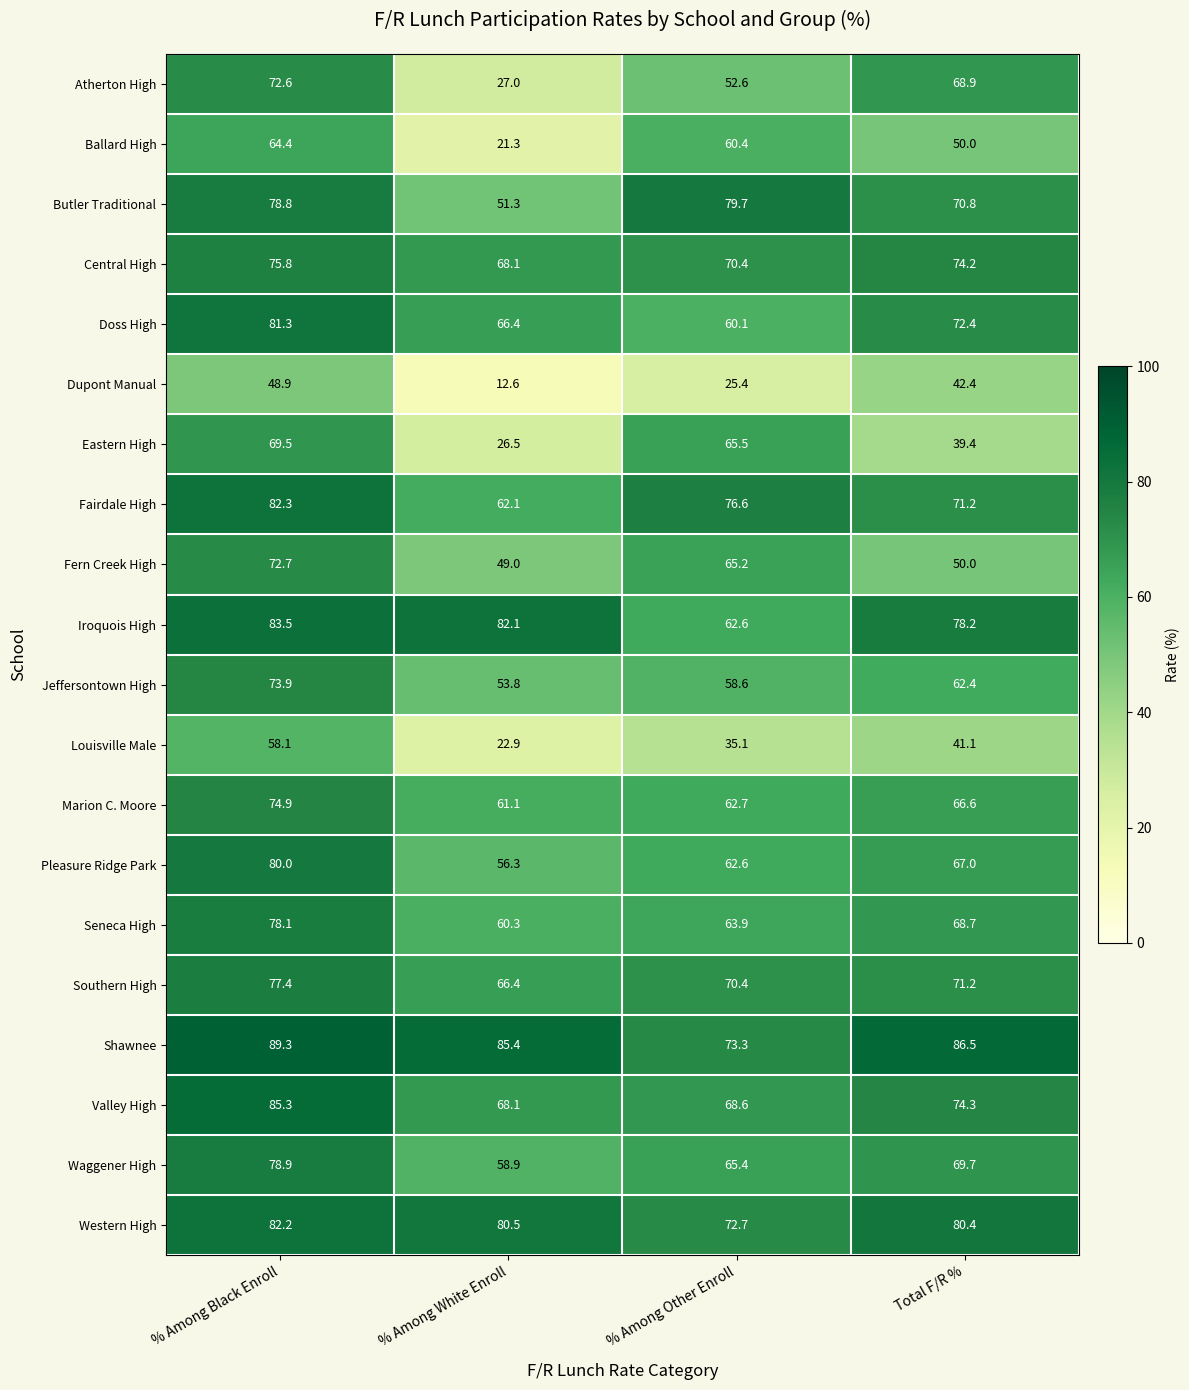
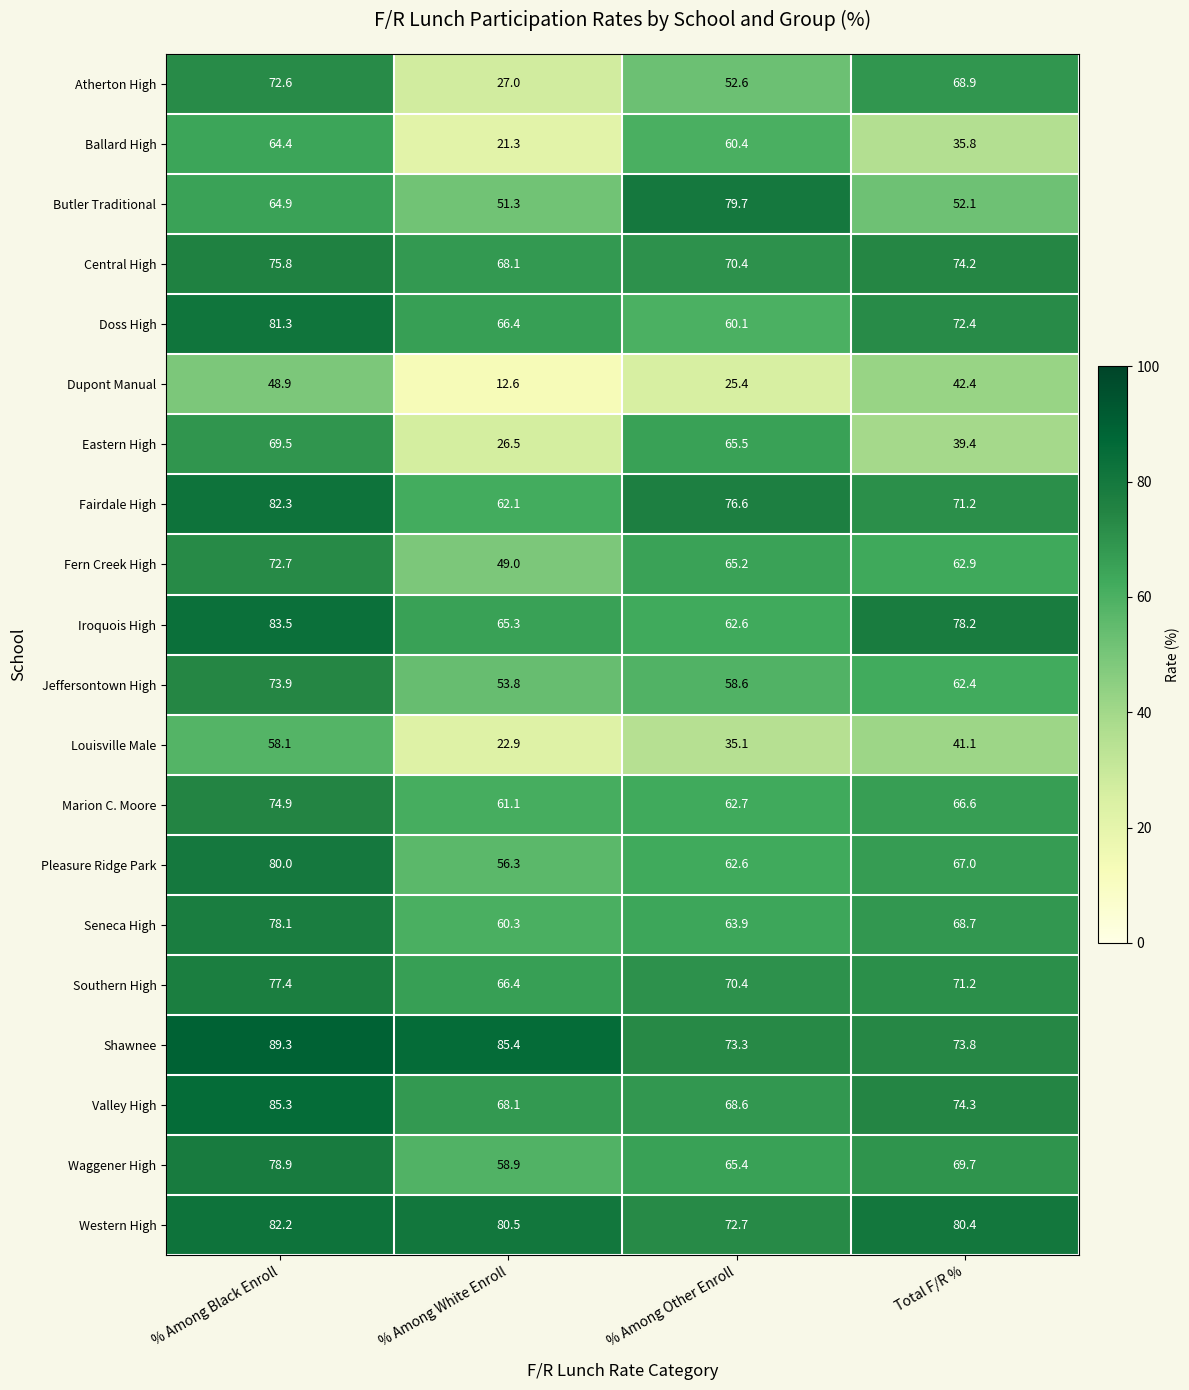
  {
    "Atherton High": {
      "% Among Black Enroll": 72.6,
      "% Among White Enroll": 27.0,
      "% Among Other Enroll": 52.6,
      "Total F/R %": 68.9
    },
    "Ballard High": {
      "% Among Black Enroll": 64.4,
      "% Among White Enroll": 21.3,
      "% Among Other Enroll": 60.4,
-     "Total F/R %": 50.0
+     "Total F/R %": 35.8
    },
    "Butler Traditional": {
-     "% Among Black Enroll": 78.8,
+     "% Among Black Enroll": 64.9,
      "% Among White Enroll": 51.3,
      "% Among Other Enroll": 79.7,
-     "Total F/R %": 70.8
+     "Total F/R %": 52.1
    },
    "Central High": {
      "% Among Black Enroll": 75.8,
      "% Among White Enroll": 68.1,
      "% Among Other Enroll": 70.4,
      "Total F/R %": 74.2
    },
    "Doss High": {
      "% Among Black Enroll": 81.3,
      "% Among White Enroll": 66.4,
      "% Among Other Enroll": 60.1,
      "Total F/R %": 72.4
    },
    "Dupont Manual": {
      "% Among Black Enroll": 48.9,
      "% Among White Enroll": 12.6,
      "% Among Other Enroll": 25.4,
      "Total F/R %": 42.4
    },
    "Eastern High": {
      "% Among Black Enroll": 69.5,
      "% Among White Enroll": 26.5,
      "% Among Other Enroll": 65.5,
      "Total F/R %": 39.4
    },
    "Fairdale High": {
      "% Among Black Enroll": 82.3,
      "% Among White Enroll": 62.1,
      "% Among Other Enroll": 76.6,
      "Total F/R %": 71.2
    },
    "Fern Creek High": {
      "% Among Black Enroll": 72.7,
      "% Among White Enroll": 49.0,
      "% Among Other Enroll": 65.2,
-     "Total F/R %": 50.0
+     "Total F/R %": 62.9
    },
    "Iroquois High": {
      "% Among Black Enroll": 83.5,
-     "% Among White Enroll": 82.1,
+     "% Among White Enroll": 65.3,
      "% Among Other Enroll": 62.6,
      "Total F/R %": 78.2
    },
    "Jeffersontown High": {
      "% Among Black Enroll": 73.9,
      "% Among White Enroll": 53.8,
      "% Among Other Enroll": 58.6,
      "Total F/R %": 62.4
    },
    "Louisville Male": {
      "% Among Black Enroll": 58.1,
      "% Among White Enroll": 22.9,
      "% Among Other Enroll": 35.1,
      "Total F/R %": 41.1
    },
    "Marion C. Moore": {
      "% Among Black Enroll": 74.9,
      "% Among White Enroll": 61.1,
      "% Among Other Enroll": 62.7,
      "Total F/R %": 66.6
    },
    "Pleasure Ridge Park": {
      "% Among Black Enroll": 80.0,
      "% Among White Enroll": 56.3,
      "% Among Other Enroll": 62.6,
      "Total F/R %": 67.0
    },
    "Seneca High": {
      "% Among Black Enroll": 78.1,
      "% Among White Enroll": 60.3,
      "% Among Other Enroll": 63.9,
      "Total F/R %": 68.7
    },
    "Southern High": {
      "% Among Black Enroll": 77.4,
      "% Among White Enroll": 66.4,
      "% Among Other Enroll": 70.4,
      "Total F/R %": 71.2
    },
    "Shawnee": {
      "% Among Black Enroll": 89.3,
      "% Among White Enroll": 85.4,
      "% Among Other Enroll": 73.3,
-     "Total F/R %": 86.5
+     "Total F/R %": 73.8
    },
    "Valley High": {
      "% Among Black Enroll": 85.3,
      "% Among White Enroll": 68.1,
      "% Among Other Enroll": 68.6,
      "Total F/R %": 74.3
    },
    "Waggener High": {
      "% Among Black Enroll": 78.9,
      "% Among White Enroll": 58.9,
      "% Among Other Enroll": 65.4,
      "Total F/R %": 69.7
    },
    "Western High": {
      "% Among Black Enroll": 82.2,
      "% Among White Enroll": 80.5,
      "% Among Other Enroll": 72.7,
      "Total F/R %": 80.4
    }
  }
